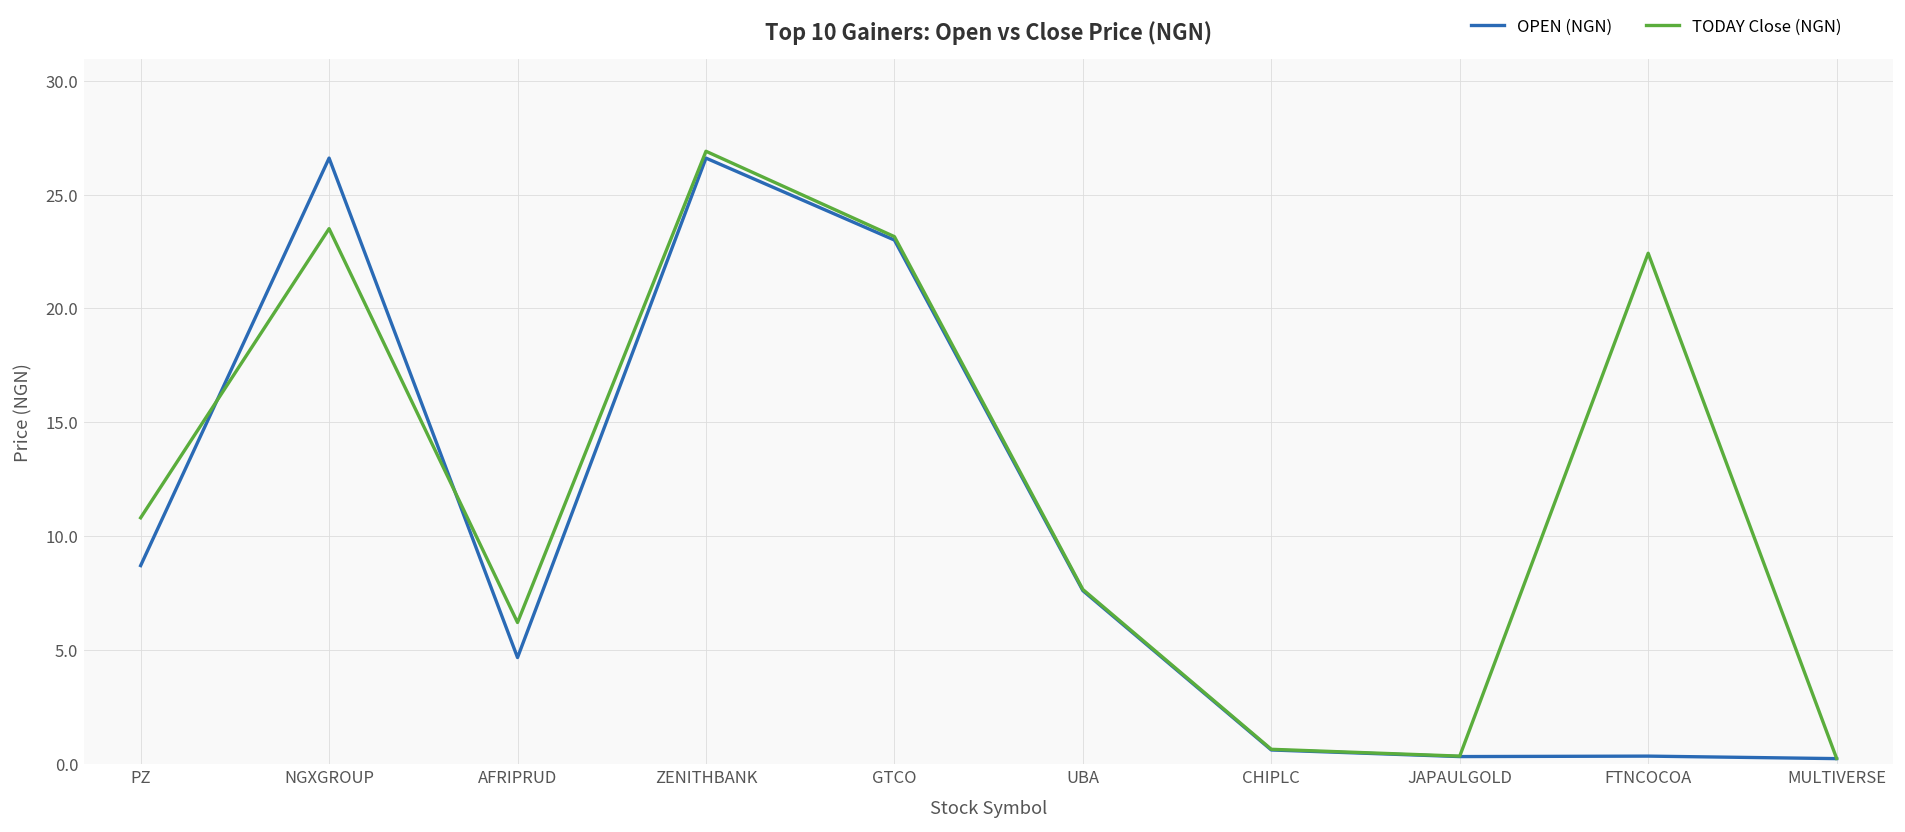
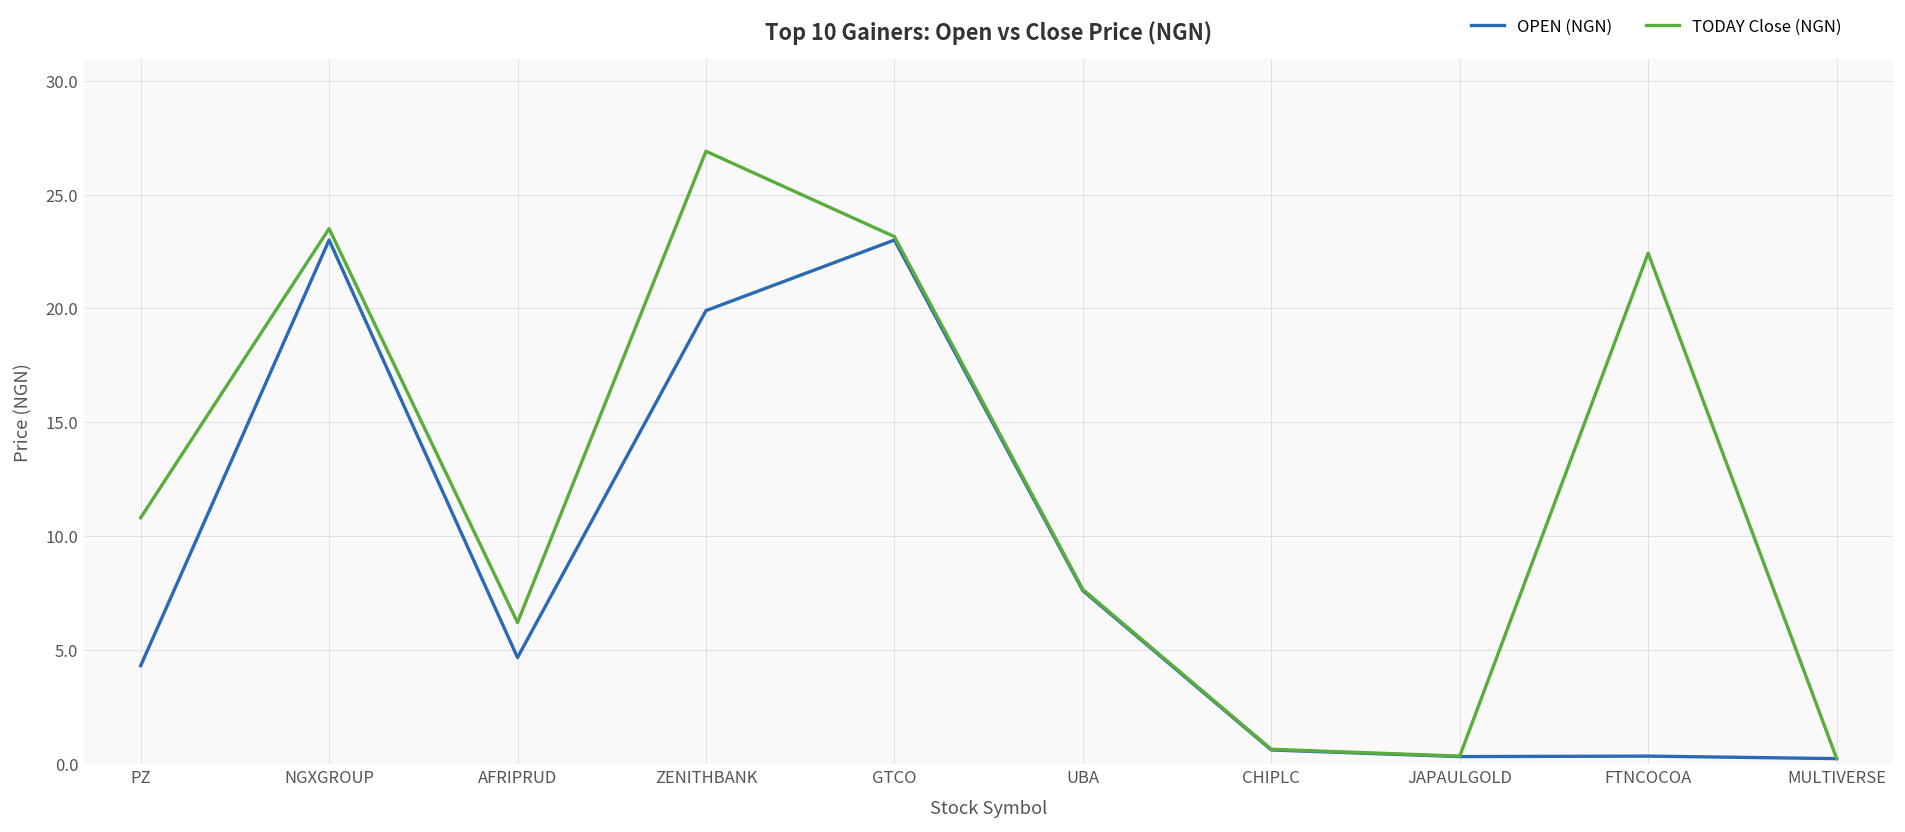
  {
    "OPEN (NGN)": {
-     "PZ": 8.7,
-     "NGXGROUP": 26.6,
+     "PZ": 4.3,
+     "NGXGROUP": 23.0,
      "AFRIPRUD": 4.7,
-     "ZENITHBANK": 26.6,
+     "ZENITHBANK": 19.9,
      "GTCO": 23.0,
      "FTNCOCOA": 0.3
    },
    "TODAY Close (NGN)": {
      "PZ": 10.8,
      "NGXGROUP": 23.5,
      "AFRIPRUD": 6.2,
      "ZENITHBANK": 26.9,
      "GTCO": 23.2,
      "FTNCOCOA": 22.4
    }
  }
